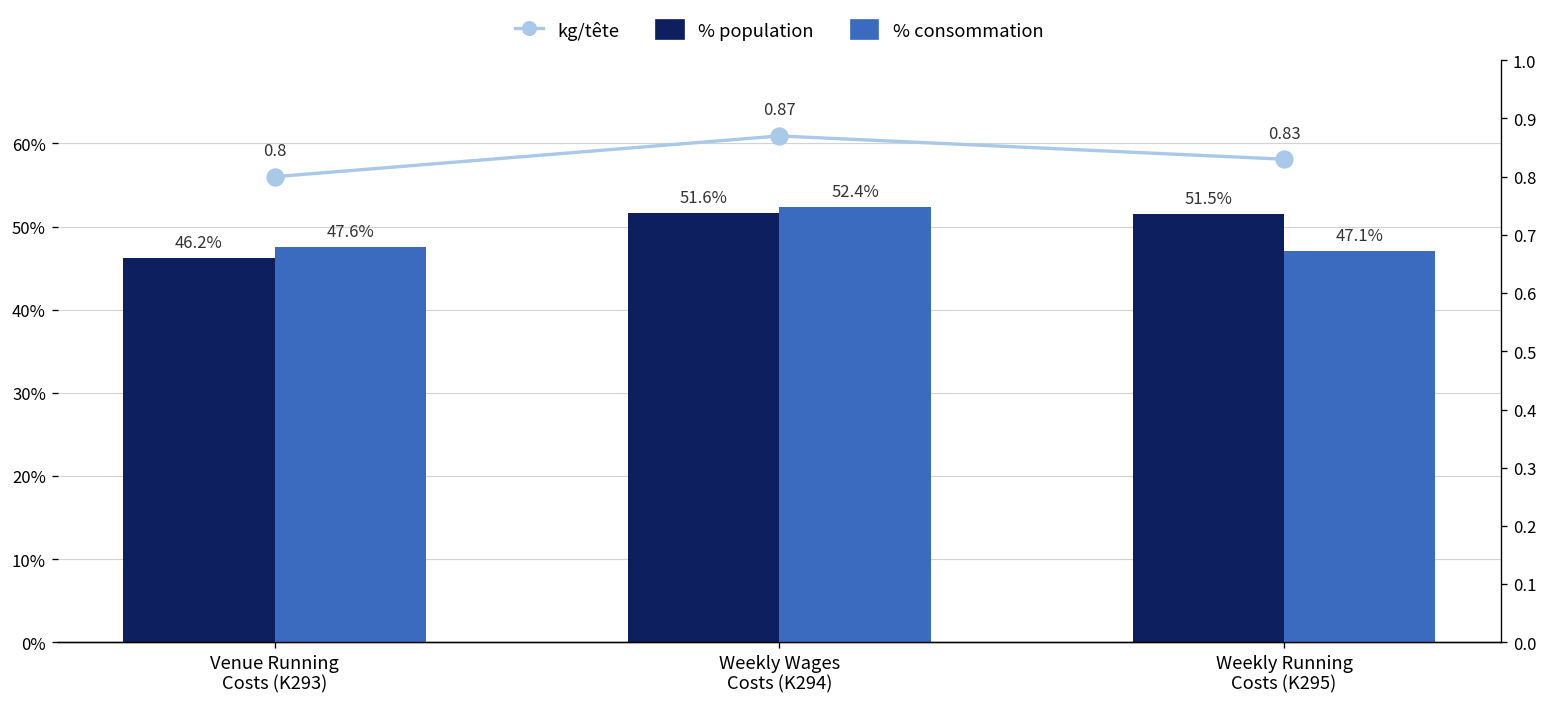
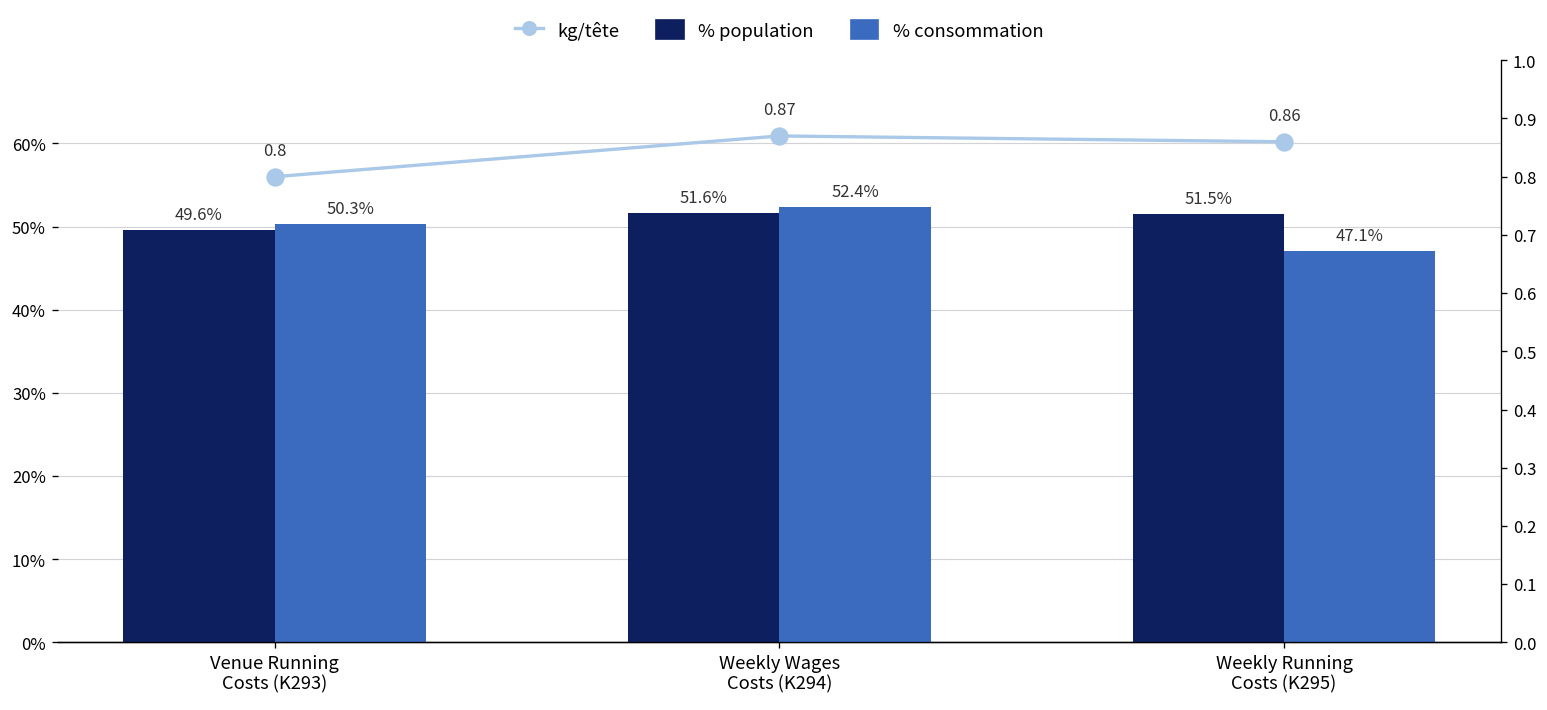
  {
    "% population": {
-     "Venue Running Costs (K293)": "46.2%",
+     "Venue Running Costs (K293)": "49.6%",
      "Weekly Wages Costs (K294)": "51.6%",
      "Weekly Running Costs (K295)": "51.5%"
    },
    "% consommation": {
-     "Venue Running Costs (K293)": "47.6%",
+     "Venue Running Costs (K293)": "50.3%",
      "Weekly Wages Costs (K294)": "52.4%",
      "Weekly Running Costs (K295)": "47.1%"
    },
    "kg/tête": {
      "Venue Running Costs (K293)": "0.8",
      "Weekly Wages Costs (K294)": "0.87",
-     "Weekly Running Costs (K295)": "0.83"
+     "Weekly Running Costs (K295)": "0.86"
    }
  }
